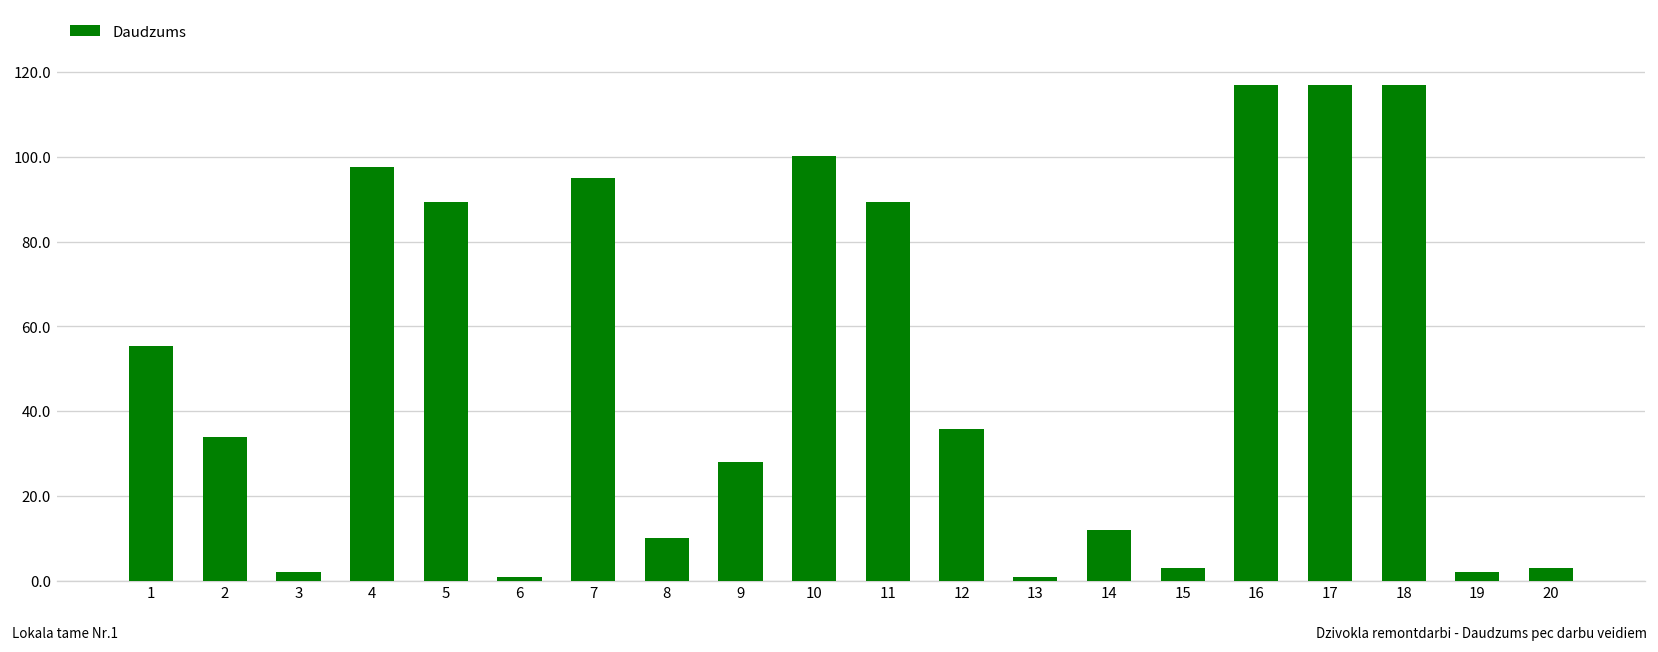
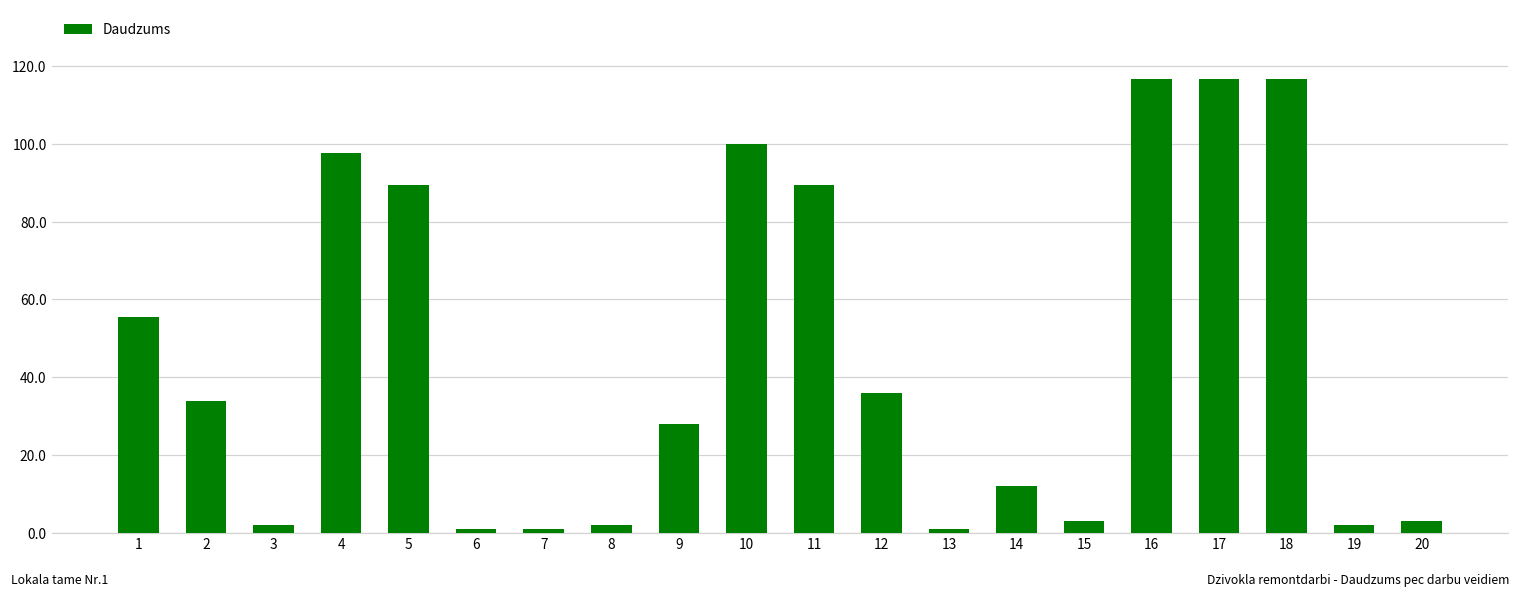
  {
    "1": 55,
    "2": 34,
    "3": 2,
    "4": 98,
    "5": 89,
    "6": 1,
-   "7": 95,
-   "8": 10,
+   "7": 1,
+   "8": 2,
    "9": 28,
    "10": 100,
    "11": 89,
    "12": 36,
    "13": 1,
    "14": 12,
    "15": 3,
    "16": 117,
    "17": 117,
    "18": 117,
    "19": 2,
    "20": 3
  }
